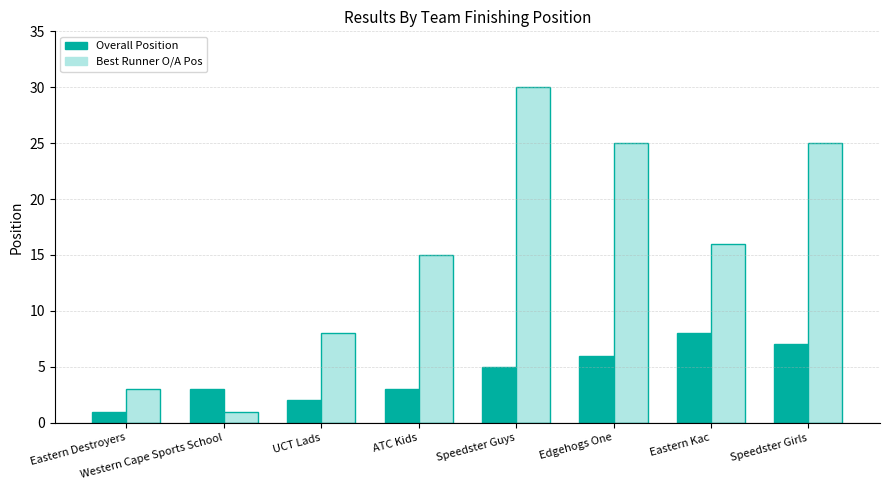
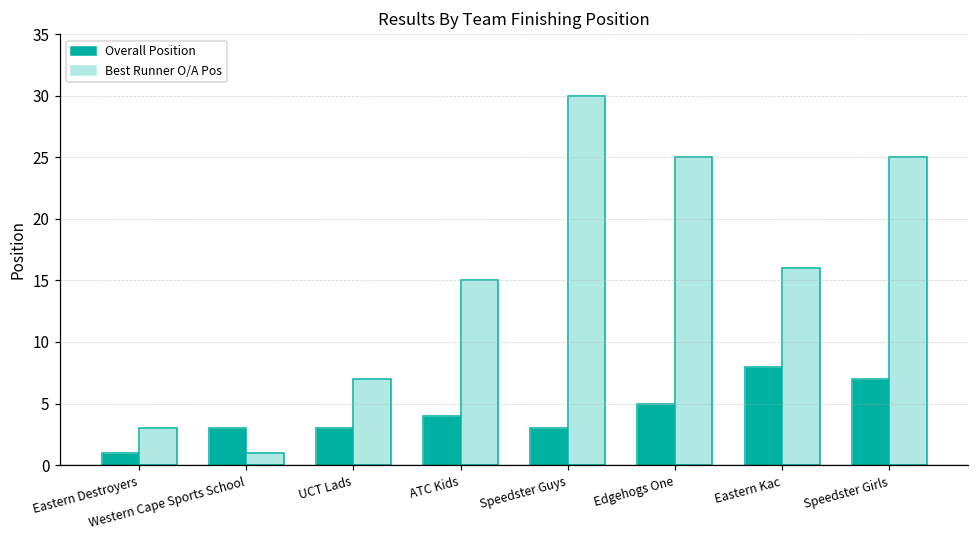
  {
    "Overall Position": {
      "Eastern Destroyers": 1,
      "Western Cape Sports School": 3,
-     "UCT Lads": 2,
-     "ATC Kids": 3,
-     "Speedster Guys": 5,
-     "Edgehogs One": 6,
+     "UCT Lads": 3,
+     "ATC Kids": 4,
+     "Speedster Guys": 3,
+     "Edgehogs One": 5,
      "Eastern Kac": 8,
      "Speedster Girls": 7
    },
    "Best Runner O/A Pos": {
      "Eastern Destroyers": 3,
      "Western Cape Sports School": 1,
-     "UCT Lads": 8,
+     "UCT Lads": 7,
      "ATC Kids": 15,
      "Speedster Guys": 30,
      "Edgehogs One": 25,
      "Eastern Kac": 16,
      "Speedster Girls": 25
    }
  }
